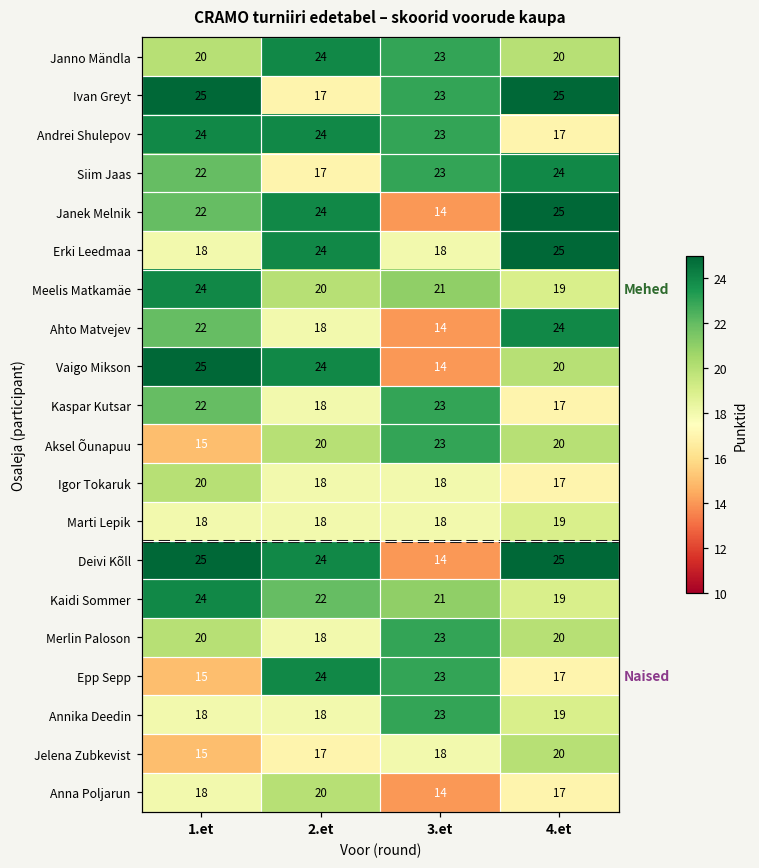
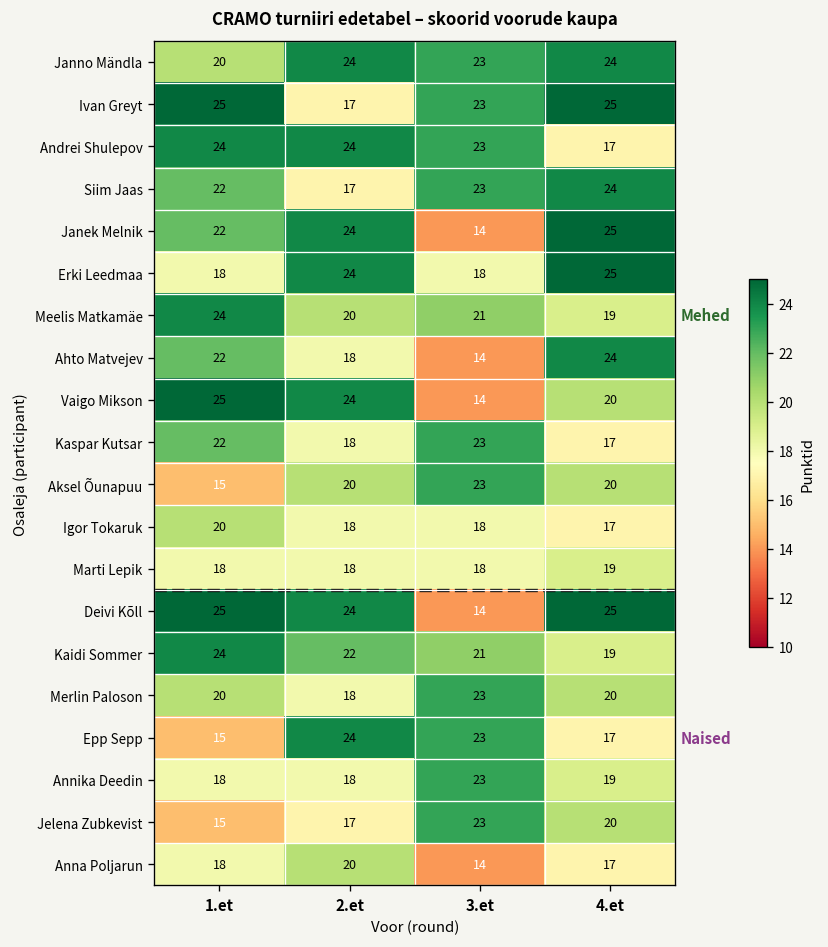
  {
    "Janno Mändla": {
      "1.et": 20,
      "2.et": 24,
      "3.et": 23,
-     "4.et": 20
+     "4.et": 24
    },
    "Ivan Greyt": {
      "1.et": 25,
      "2.et": 17,
      "3.et": 23,
      "4.et": 25
    },
    "Andrei Shulepov": {
      "1.et": 24,
      "2.et": 24,
      "3.et": 23,
      "4.et": 17
    },
    "Siim Jaas": {
      "1.et": 22,
      "2.et": 17,
      "3.et": 23,
      "4.et": 24
    },
    "Janek Melnik": {
      "1.et": 22,
      "2.et": 24,
      "3.et": 14,
      "4.et": 25
    },
    "Erki Leedmaa": {
      "1.et": 18,
      "2.et": 24,
      "3.et": 18,
      "4.et": 25
    },
    "Meelis Matkamäe": {
      "1.et": 24,
      "2.et": 20,
      "3.et": 21,
      "4.et": 19
    },
    "Ahto Matvejev": {
      "1.et": 22,
      "2.et": 18,
      "3.et": 14,
      "4.et": 24
    },
    "Vaigo Mikson": {
      "1.et": 25,
      "2.et": 24,
      "3.et": 14,
      "4.et": 20
    },
    "Kaspar Kutsar": {
      "1.et": 22,
      "2.et": 18,
      "3.et": 23,
      "4.et": 17
    },
    "Aksel Õunapuu": {
      "1.et": 15,
      "2.et": 20,
      "3.et": 23,
      "4.et": 20
    },
    "Igor Tokaruk": {
      "1.et": 20,
      "2.et": 18,
      "3.et": 18,
      "4.et": 17
    },
    "Marti Lepik": {
      "1.et": 18,
      "2.et": 18,
      "3.et": 18,
      "4.et": 19
    },
    "Deivi Kõll": {
      "1.et": 25,
      "2.et": 24,
      "3.et": 14,
      "4.et": 25
    },
    "Kaidi Sommer": {
      "1.et": 24,
      "2.et": 22,
      "3.et": 21,
      "4.et": 19
    },
    "Merlin Paloson": {
      "1.et": 20,
      "2.et": 18,
      "3.et": 23,
      "4.et": 20
    },
    "Epp Sepp": {
      "1.et": 15,
      "2.et": 24,
      "3.et": 23,
      "4.et": 17
    },
    "Annika Deedin": {
      "1.et": 18,
      "2.et": 18,
      "3.et": 23,
      "4.et": 19
    },
    "Jelena Zubkevist": {
      "1.et": 15,
      "2.et": 17,
-     "3.et": 18,
+     "3.et": 23,
      "4.et": 20
    },
    "Anna Poljarun": {
      "1.et": 18,
      "2.et": 20,
      "3.et": 14,
      "4.et": 17
    }
  }
